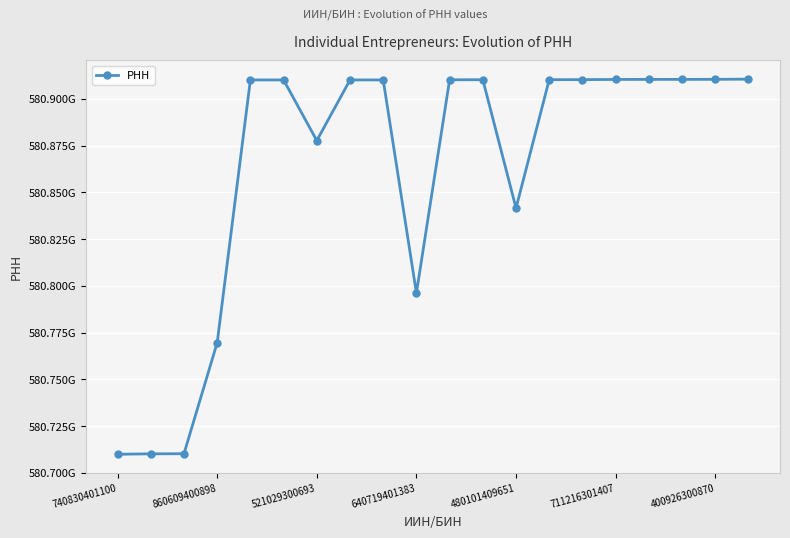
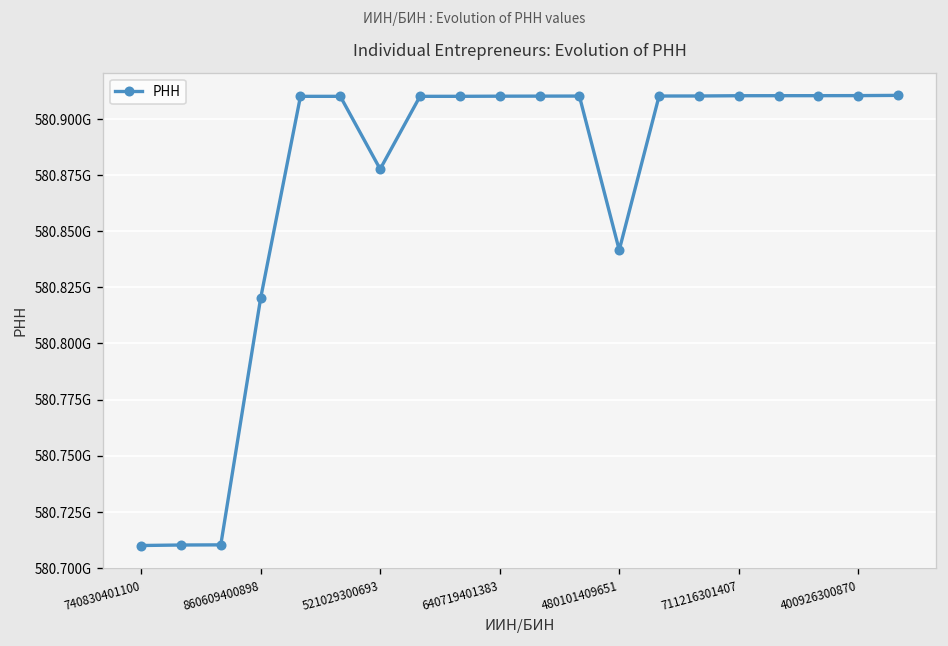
  {
    "740830401100": 580710000000,
-   "860609400898": 580770000000,
+   "860609400898": 580820000000,
    "521029300693": 580878000000,
-   "640719401383": 580796000000,
+   "640719401383": 580910000000,
    "480101409651": 580842000000,
    "711216301407": 580910000000,
    "400926300870": 580910000000
  }
